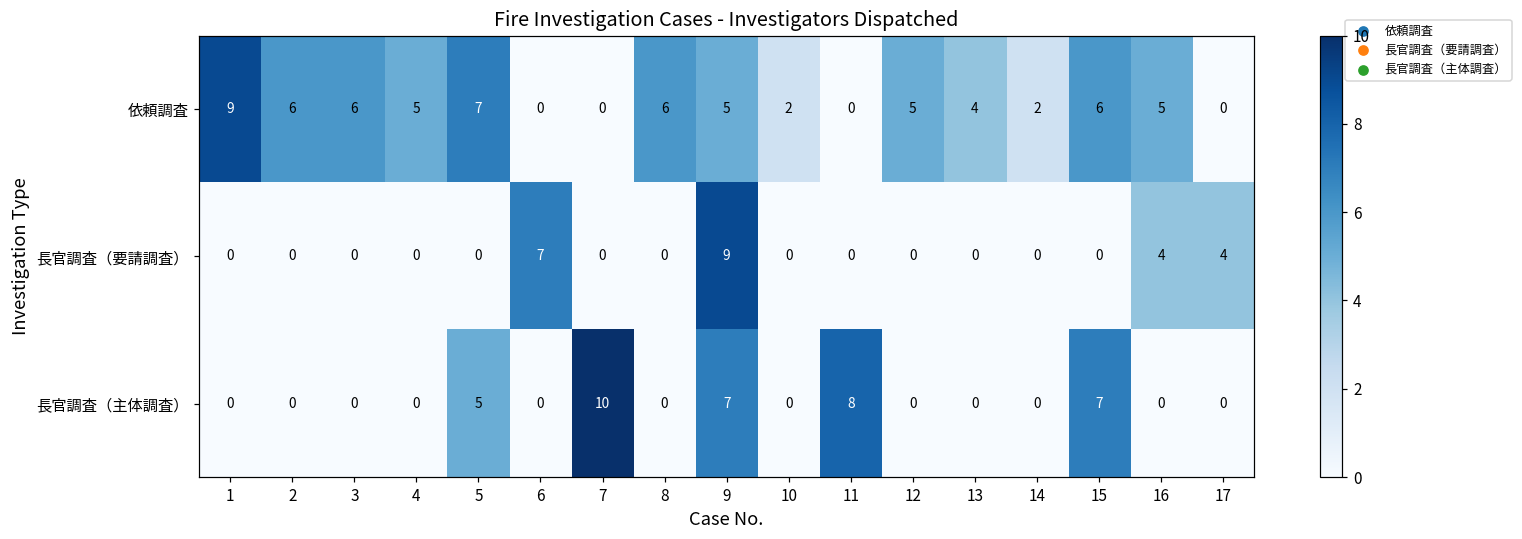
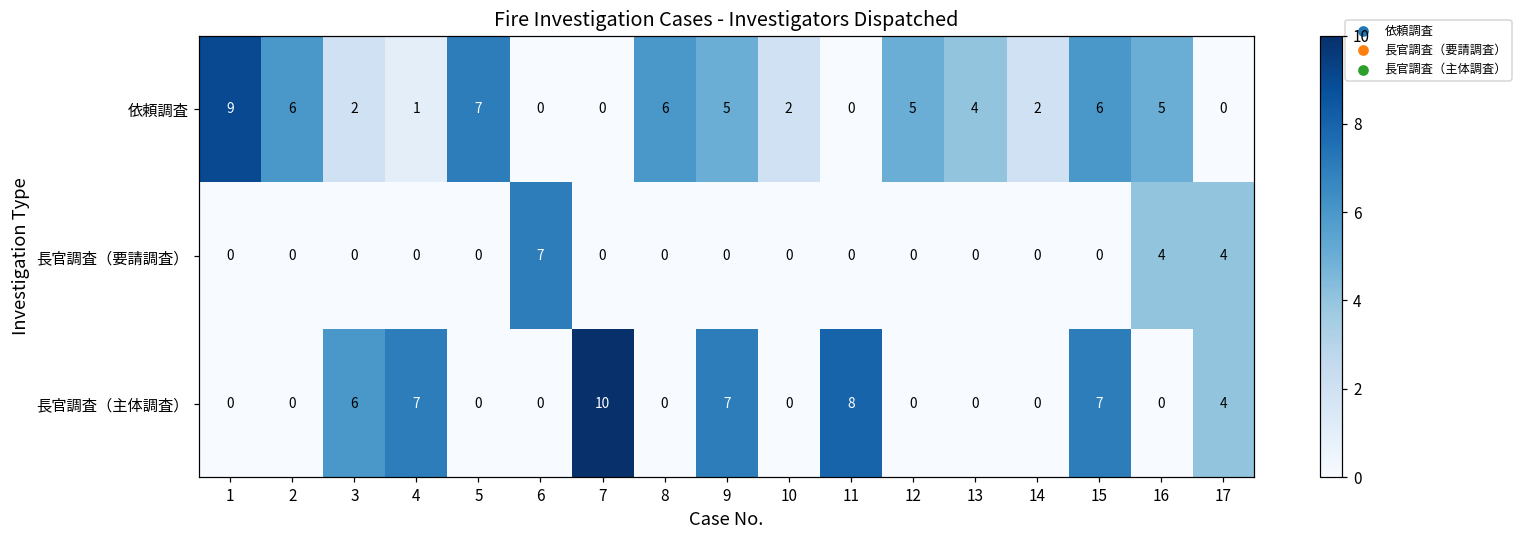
  {
    "依頼調査": {
      "1": 9,
      "2": 6,
-     "3": 6,
-     "4": 5,
+     "3": 2,
+     "4": 1,
      "5": 7,
      "6": 0,
      "7": 0,
      "8": 6,
      "9": 5,
      "10": 2,
      "11": 0,
      "12": 5,
      "13": 4,
      "14": 2,
      "15": 6,
      "16": 5,
      "17": 0
    },
    "長官調査（要請調査）": {
      "1": 0,
      "2": 0,
      "3": 0,
      "4": 0,
      "5": 0,
      "6": 7,
      "7": 0,
      "8": 0,
-     "9": 9,
+     "9": 0,
      "10": 0,
      "11": 0,
      "12": 0,
      "13": 0,
      "14": 0,
      "15": 0,
      "16": 4,
      "17": 4
    },
    "長官調査（主体調査）": {
      "1": 0,
      "2": 0,
-     "3": 0,
-     "4": 0,
-     "5": 5,
+     "3": 6,
+     "4": 7,
+     "5": 0,
      "6": 0,
      "7": 10,
      "8": 0,
      "9": 7,
      "10": 0,
      "11": 8,
      "12": 0,
      "13": 0,
      "14": 0,
      "15": 7,
      "16": 0,
-     "17": 0
+     "17": 4
    }
  }
